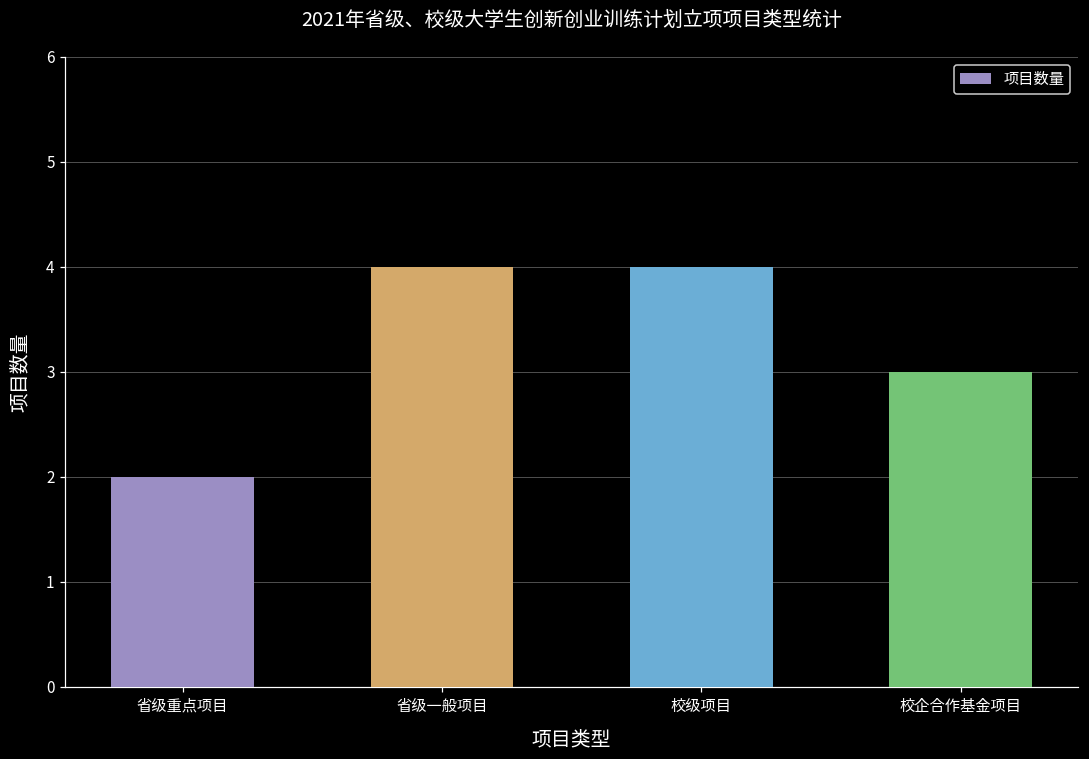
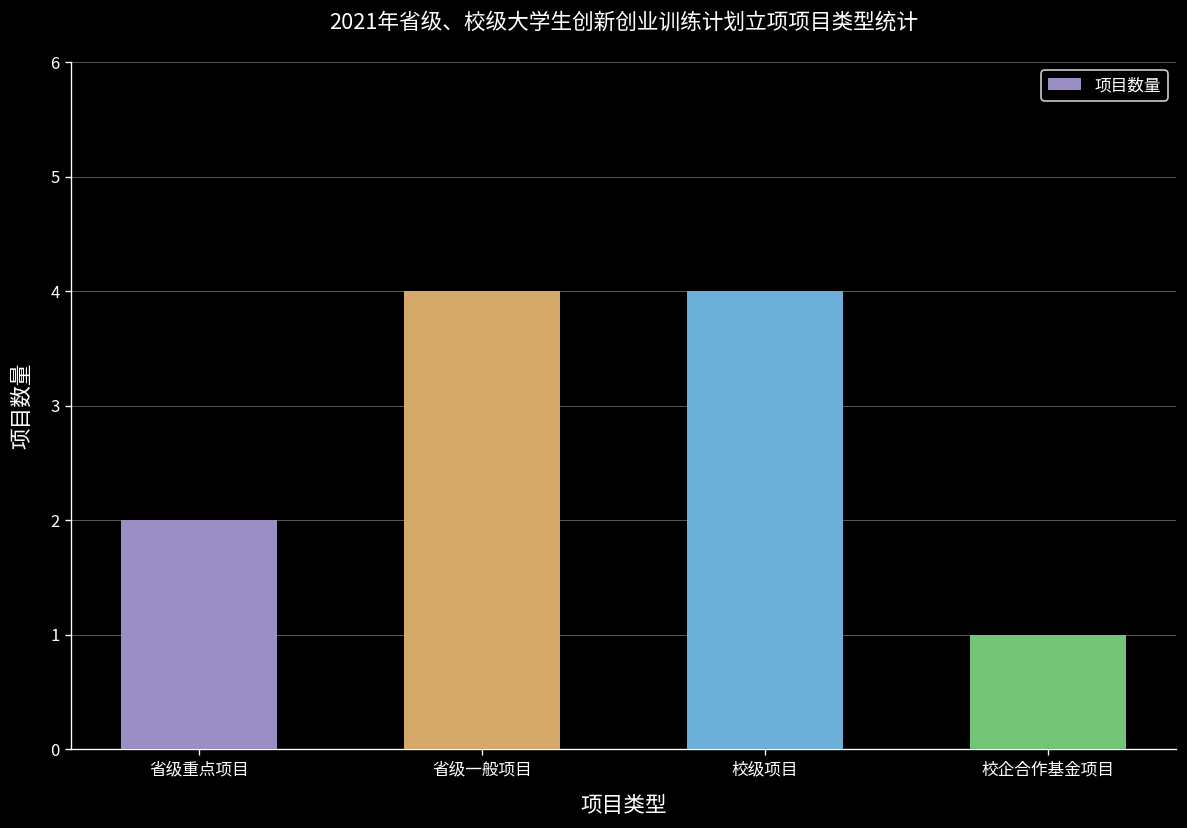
  {
    "省级重点项目": 2,
    "省级一般项目": 4,
    "校级项目": 4,
-   "校企合作基金项目": 3
+   "校企合作基金项目": 1
  }
